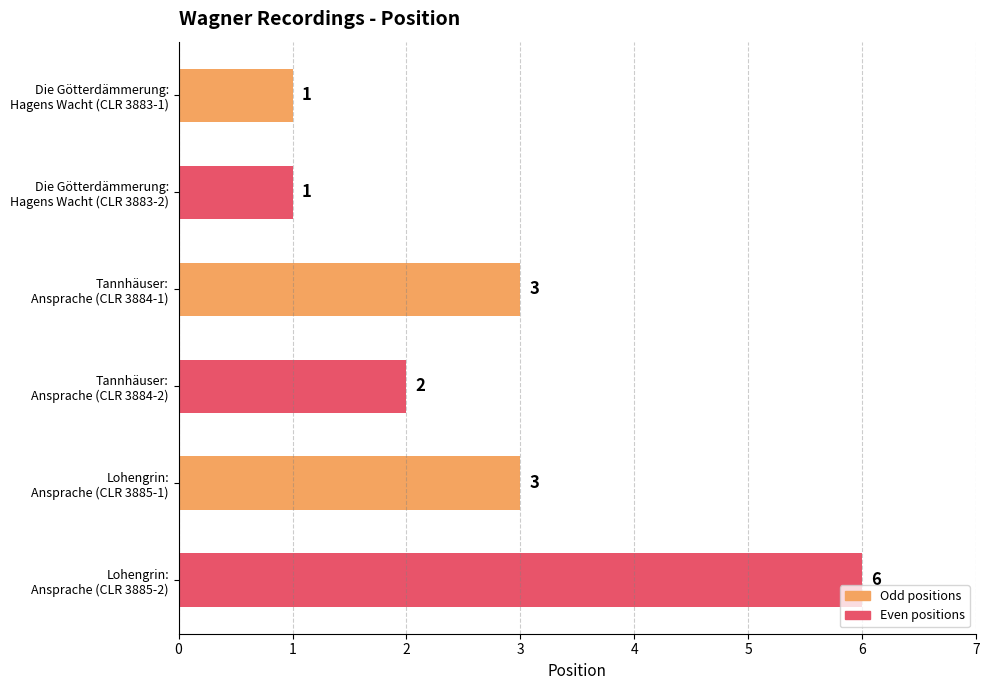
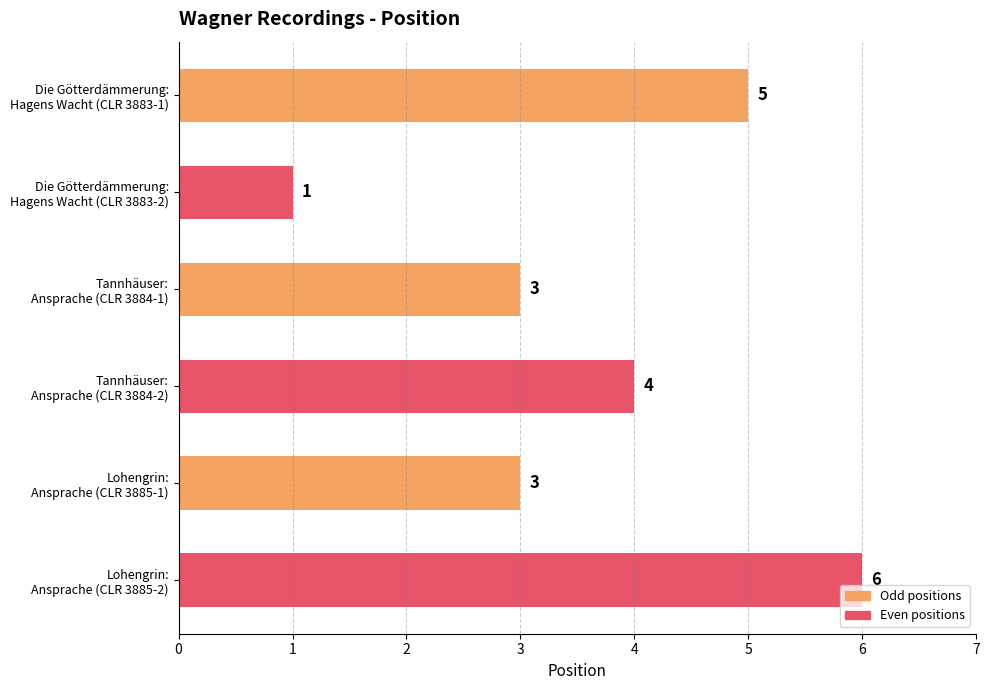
  {
-   "Die Götterdämmerung: Hagens Wacht (CLR 3883-1)": 1,
+   "Die Götterdämmerung: Hagens Wacht (CLR 3883-1)": 5,
    "Die Götterdämmerung: Hagens Wacht (CLR 3883-2)": 1,
    "Tannhäuser: Ansprache (CLR 3884-1)": 3,
-   "Tannhäuser: Ansprache (CLR 3884-2)": 2,
+   "Tannhäuser: Ansprache (CLR 3884-2)": 4,
    "Lohengrin: Ansprache (CLR 3885-1)": 3
  }
